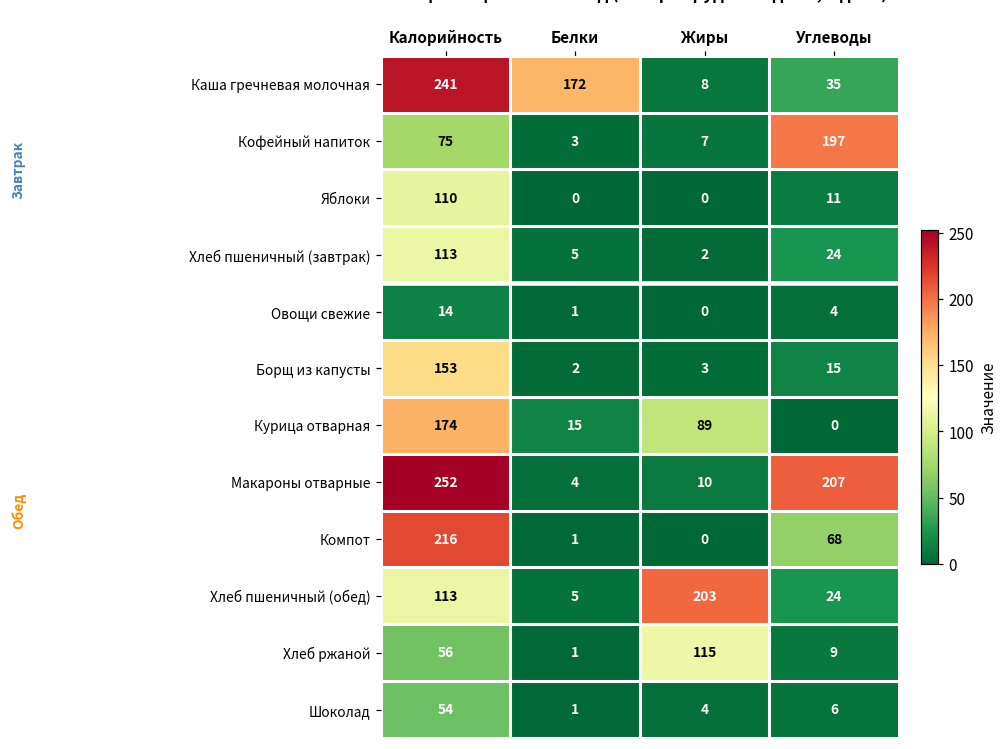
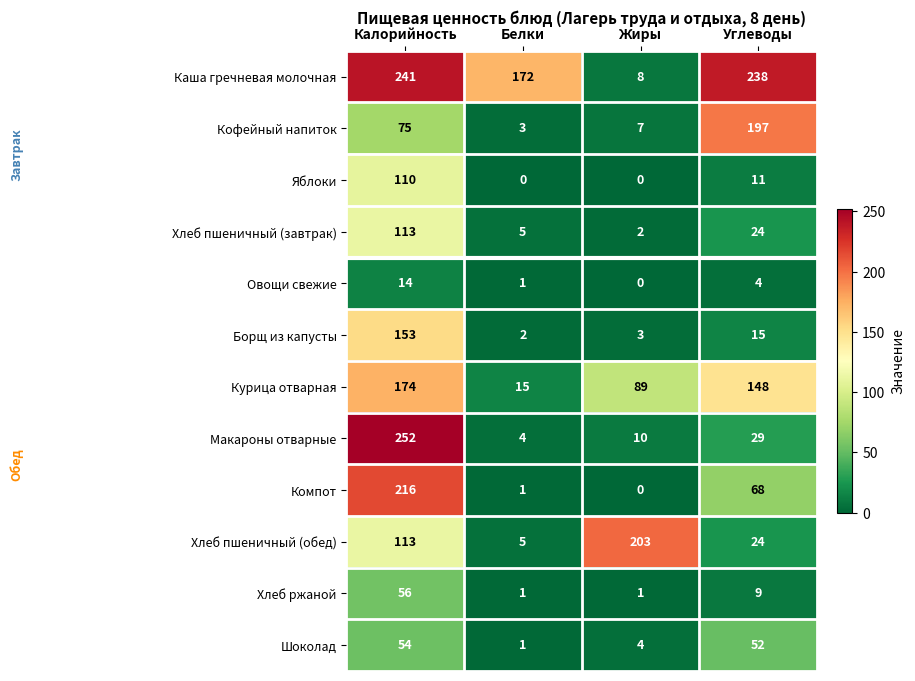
  {
    "Каша гречневая молочная": {
      "Калорийность": 241,
      "Белки": 172,
      "Жиры": 8,
-     "Углеводы": 35
+     "Углеводы": 238
    },
    "Кофейный напиток": {
      "Калорийность": 75,
      "Белки": 3,
      "Жиры": 7,
      "Углеводы": 197
    },
    "Яблоки": {
      "Калорийность": 110,
      "Белки": 0,
      "Жиры": 0,
      "Углеводы": 11
    },
    "Хлеб пшеничный (завтрак)": {
      "Калорийность": 113,
      "Белки": 5,
      "Жиры": 2,
      "Углеводы": 24
    },
    "Овощи свежие": {
      "Калорийность": 14,
      "Белки": 1,
      "Жиры": 0,
      "Углеводы": 4
    },
    "Борщ из капусты": {
      "Калорийность": 153,
      "Белки": 2,
      "Жиры": 3,
      "Углеводы": 15
    },
    "Курица отварная": {
      "Калорийность": 174,
      "Белки": 15,
      "Жиры": 89,
-     "Углеводы": 0
+     "Углеводы": 148
    },
    "Макароны отварные": {
      "Калорийность": 252,
      "Белки": 4,
      "Жиры": 10,
-     "Углеводы": 207
+     "Углеводы": 29
    },
    "Компот": {
      "Калорийность": 216,
      "Белки": 1,
      "Жиры": 0,
      "Углеводы": 68
    },
    "Хлеб пшеничный (обед)": {
      "Калорийность": 113,
      "Белки": 5,
      "Жиры": 203,
      "Углеводы": 24
    },
    "Хлеб ржаной": {
      "Калорийность": 56,
      "Белки": 1,
-     "Жиры": 115,
+     "Жиры": 1,
      "Углеводы": 9
    },
    "Шоколад": {
      "Калорийность": 54,
      "Белки": 1,
      "Жиры": 4,
-     "Углеводы": 6
+     "Углеводы": 52
    }
  }
